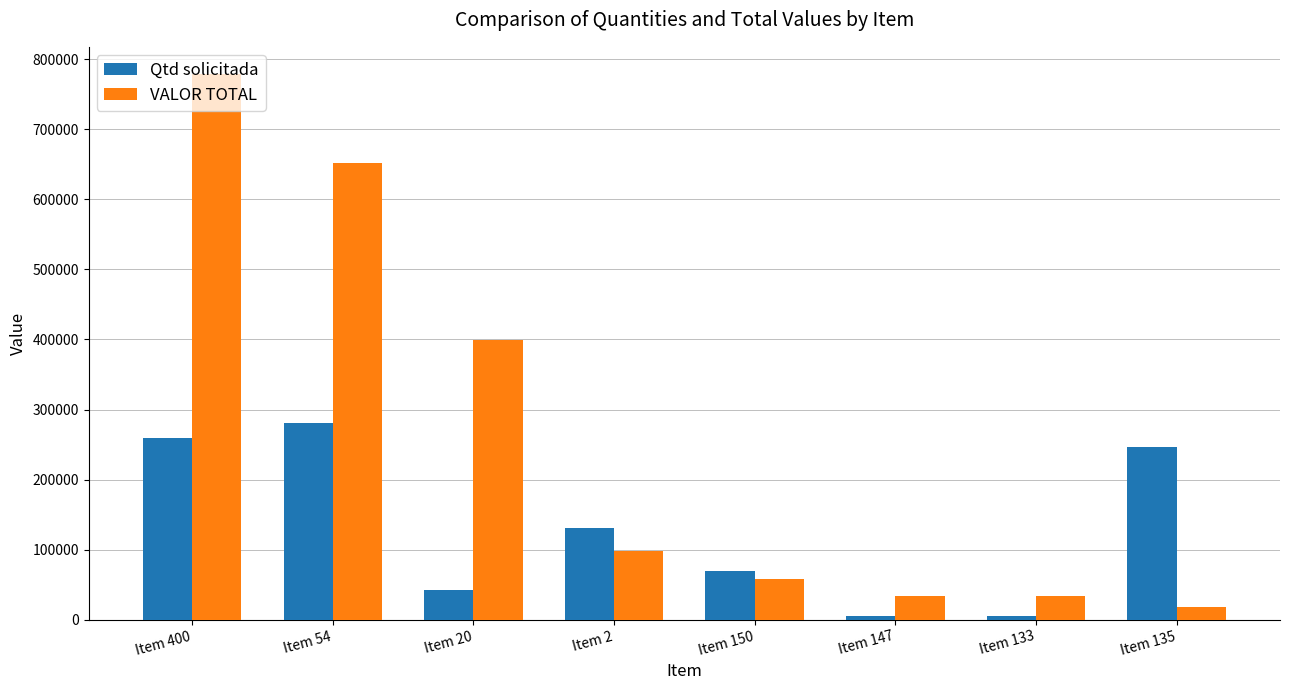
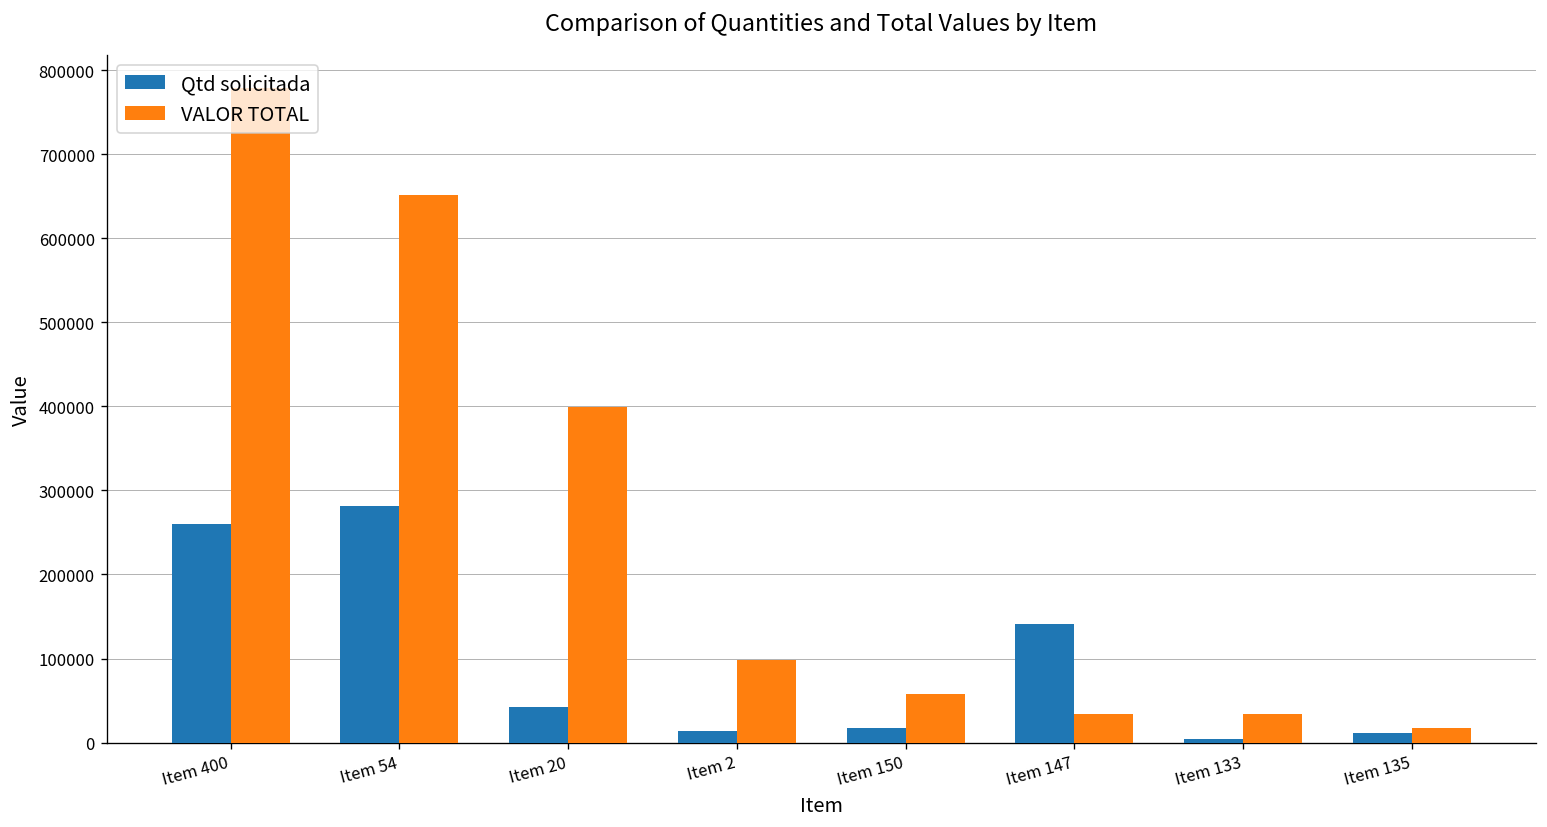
  {
    "Qtd solicitada": {
      "Item 400": 260000,
      "Item 54": 280000,
      "Item 20": 40000,
-     "Item 2": 130000,
-     "Item 150": 70000,
-     "Item 147": 0,
+     "Item 2": 10000,
+     "Item 150": 20000,
+     "Item 147": 140000,
      "Item 133": 0,
-     "Item 135": 250000
+     "Item 135": 10000
    },
    "VALOR TOTAL": {
      "Item 54": 650000,
      "Item 20": 400000,
      "Item 2": 100000,
      "Item 150": 60000,
      "Item 147": 30000,
      "Item 133": 30000,
      "Item 135": 20000
    }
  }
